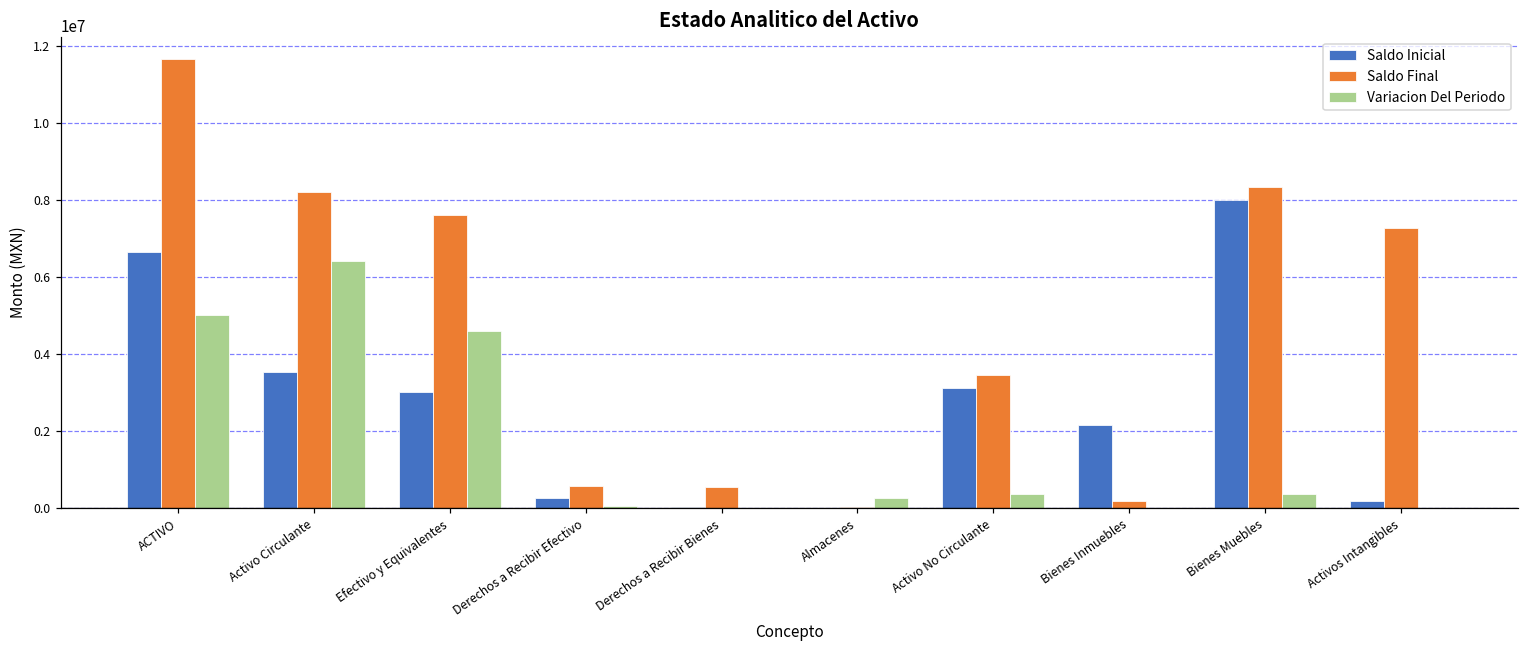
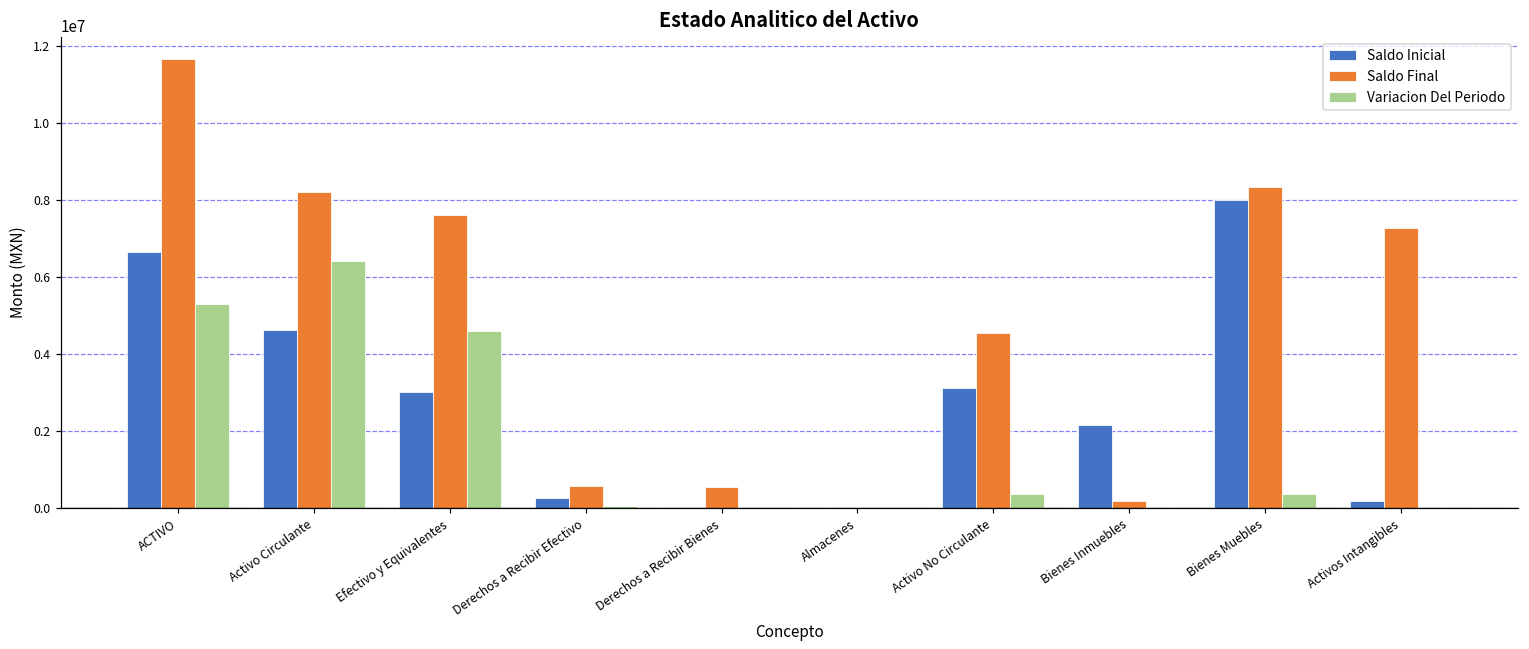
  {
    "Saldo Inicial": {
      "ACTIVO": 6600000,
-     "Activo Circulante": 3500000,
+     "Activo Circulante": 4600000,
      "Efectivo y Equivalentes": 3000000,
      "Derechos a Recibir Efectivo": 200000,
      "Almacenes": 0,
      "Activo No Circulante": 3100000,
      "Bienes Inmuebles": 2200000,
      "Bienes Muebles": 8000000,
      "Activos Intangibles": 200000
    },
    "Saldo Final": {
      "ACTIVO": 11600000,
      "Activo Circulante": 8200000,
      "Efectivo y Equivalentes": 7600000,
      "Derechos a Recibir Efectivo": 600000,
      "Derechos a Recibir Bienes": 500000,
-     "Activo No Circulante": 3500000,
+     "Activo No Circulante": 4500000,
      "Bienes Inmuebles": 200000,
      "Bienes Muebles": 8300000,
      "Activos Intangibles": 7300000
    },
    "Variacion Del Periodo": {
-     "ACTIVO": 5000000,
+     "ACTIVO": 5300000,
      "Activo Circulante": 6400000,
      "Efectivo y Equivalentes": 4600000,
      "Derechos a Recibir Bienes": 0,
-     "Almacenes": 300000,
+     "Almacenes": 0,
      "Activo No Circulante": 300000,
      "Bienes Inmuebles": 0,
      "Bienes Muebles": 300000,
      "Activos Intangibles": 0
    }
  }
